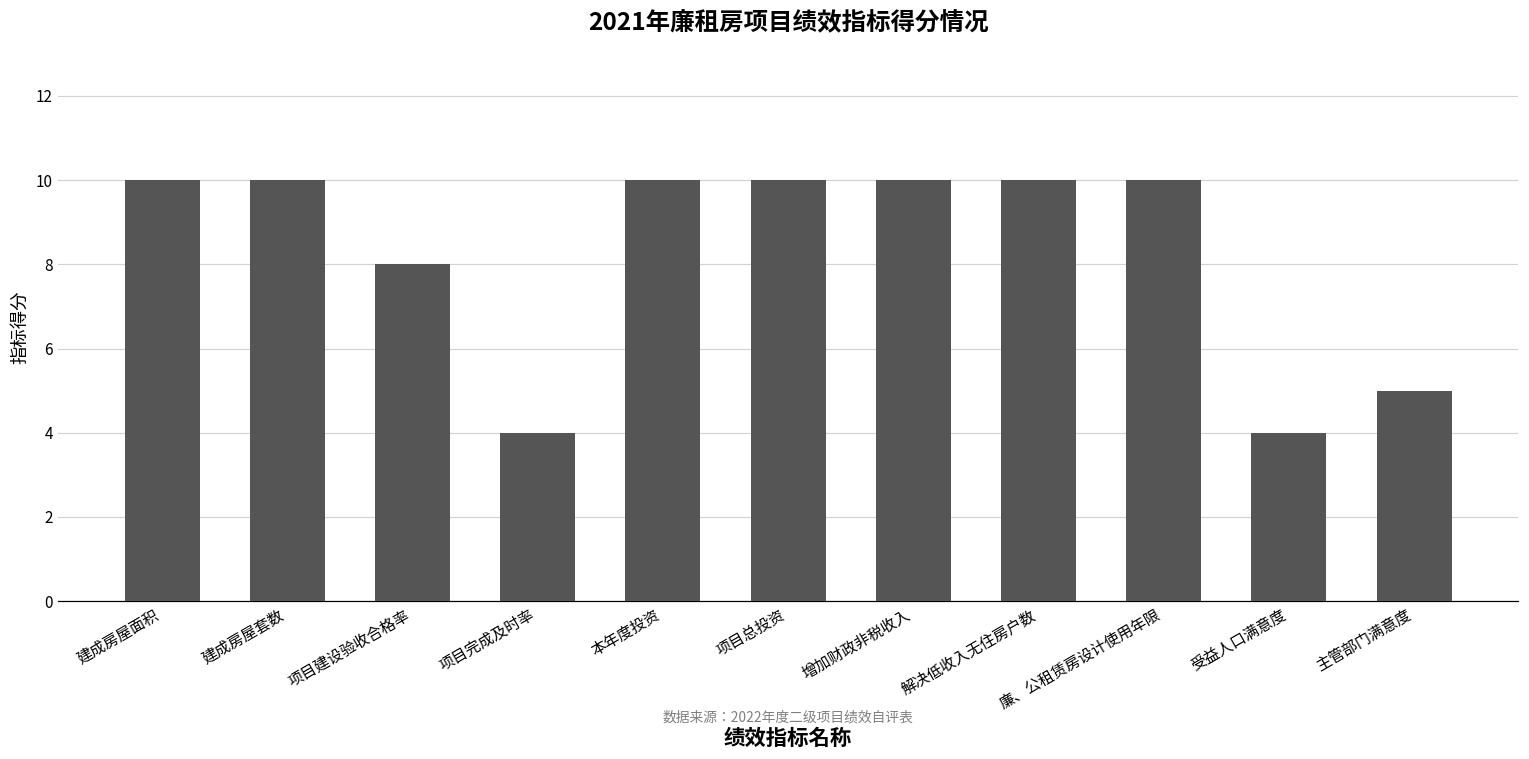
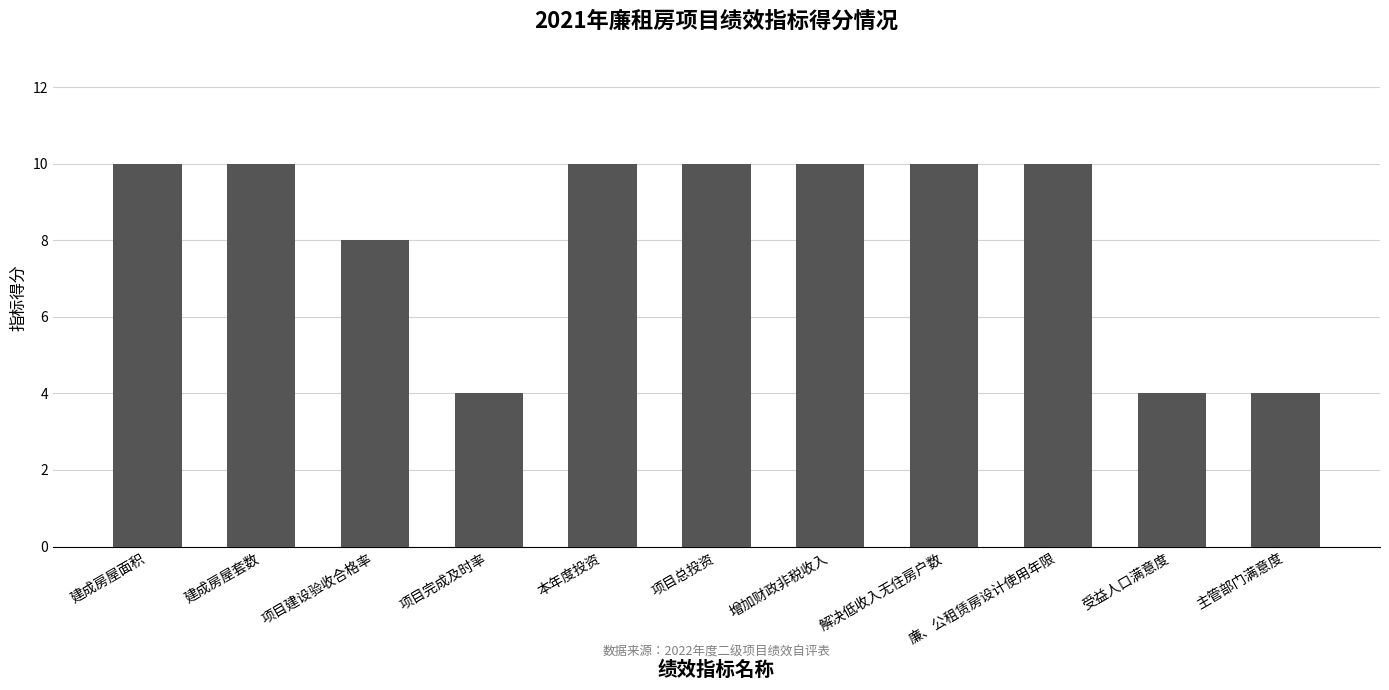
  {
    "建成房屋面积": 10,
    "建成房屋套数": 10,
    "项目建设验收合格率": 8,
    "项目完成及时率": 4,
    "本年度投资": 10,
    "项目总投资": 10,
    "增加财政非税收入": 10,
    "解决低收入无住房户数": 10,
    "廉、公租赁房设计使用年限": 10,
    "受益人口满意度": 4,
-   "主管部门满意度": 5
+   "主管部门满意度": 4
  }
